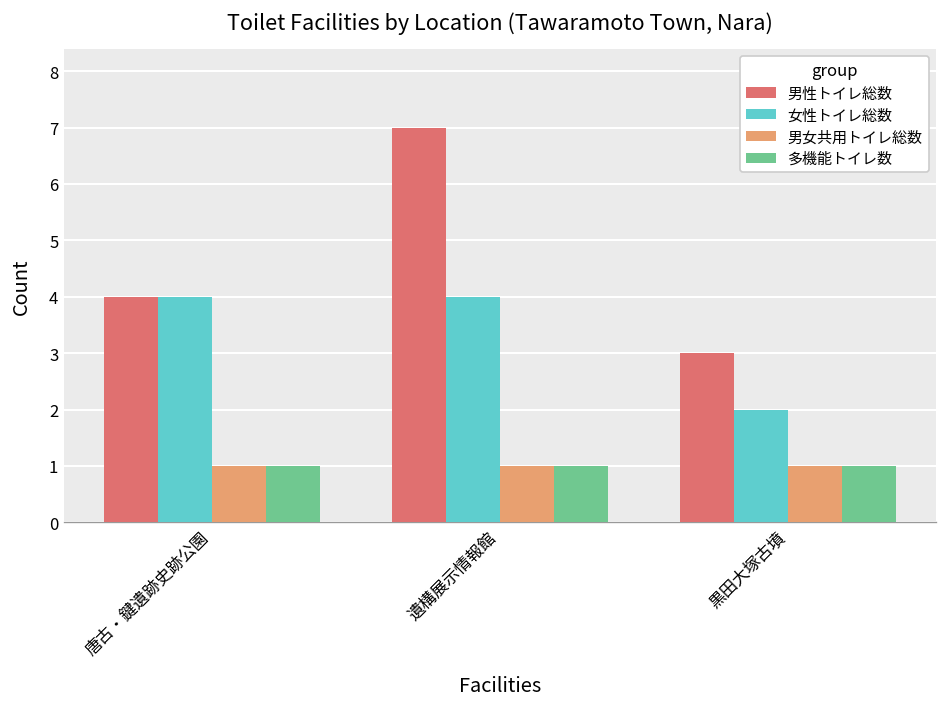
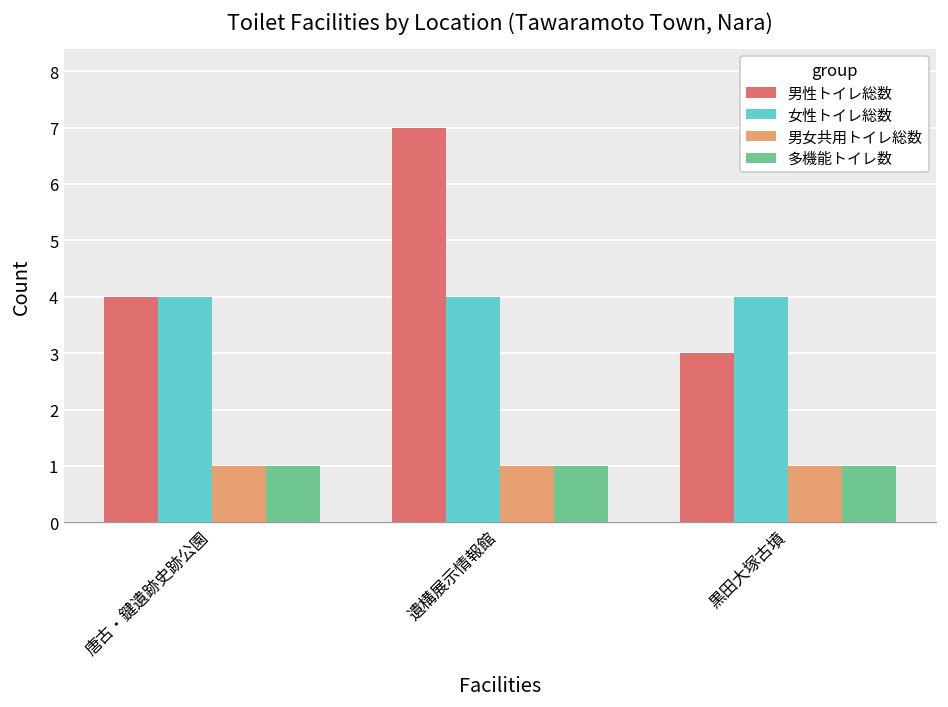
  {
    "女性トイレ総数": {
      "唐古・鍵遺跡史跡公園": 4,
      "遺構展示情報館": 4,
-     "黒田大塚古墳": 2
+     "黒田大塚古墳": 4
    },
    "多機能トイレ数": {
      "唐古・鍵遺跡史跡公園": 1,
      "遺構展示情報館": 1,
      "黒田大塚古墳": 1
    }
  }
